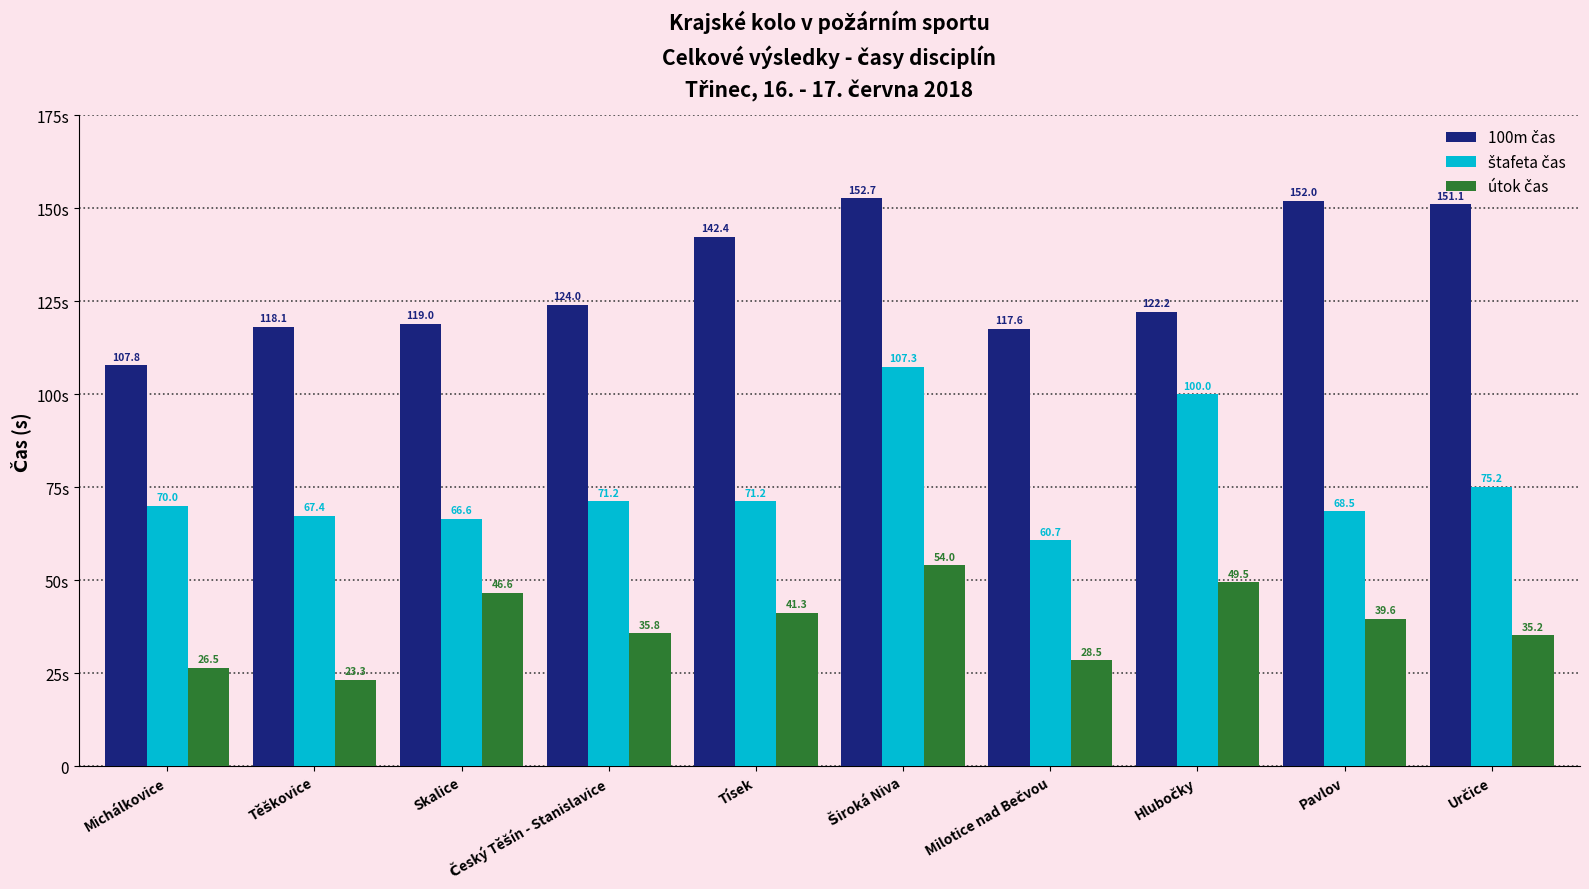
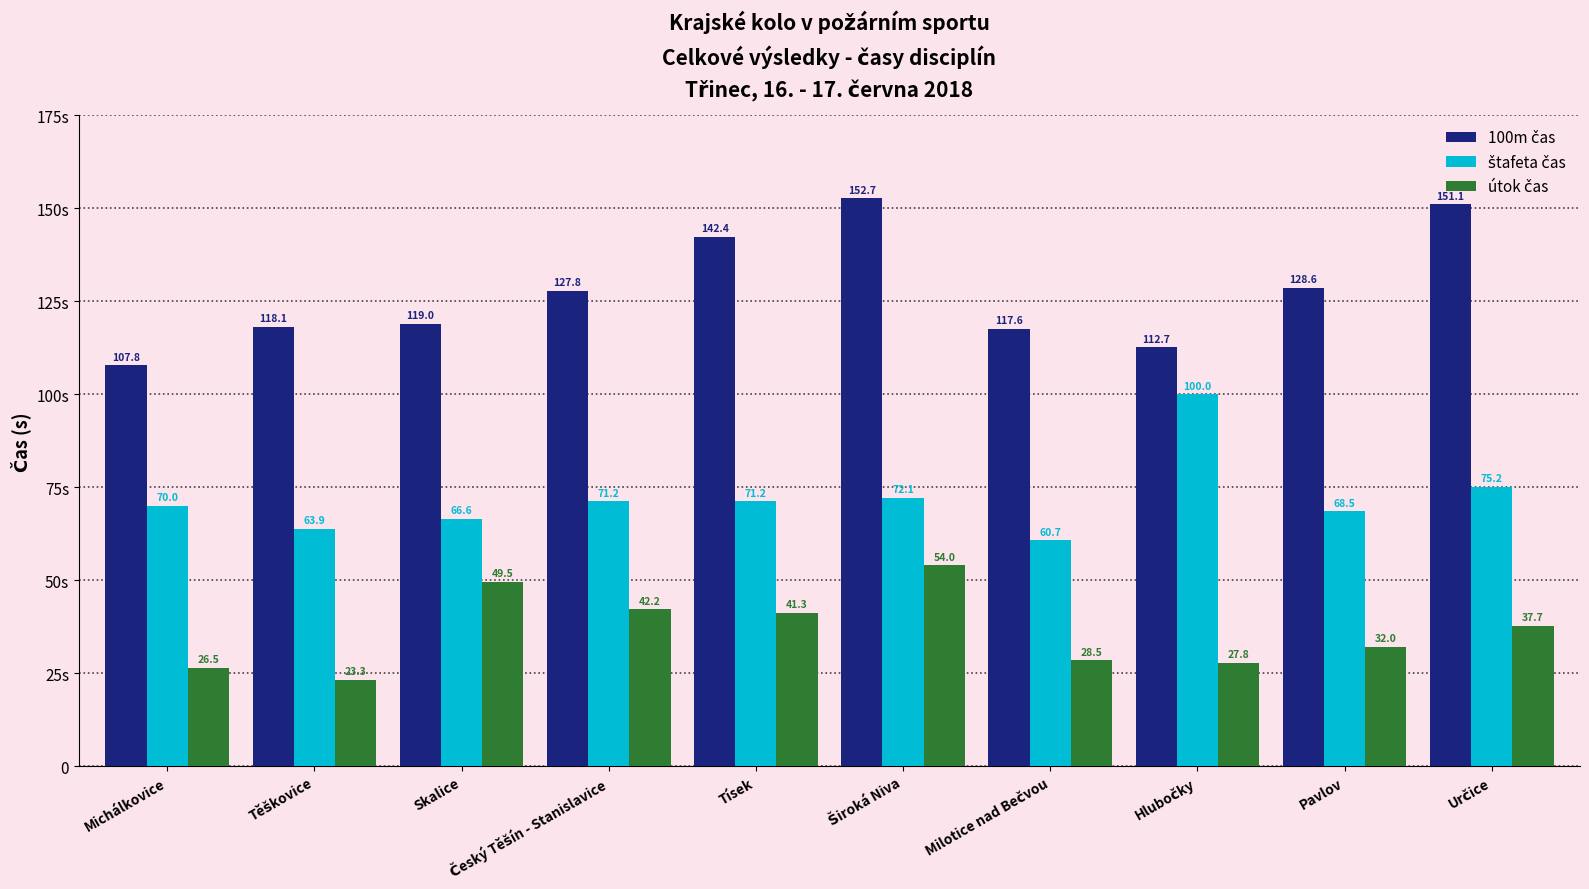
  {
    "100m čas": {
      "Michálkovice": 107.8,
      "Těškovice": 118.1,
      "Skalice": 119.0,
-     "Český Těšín - Stanislavice": 124.0,
+     "Český Těšín - Stanislavice": 127.8,
      "Tísek": 142.4,
      "Široká Niva": 152.7,
      "Milotice nad Bečvou": 117.6,
-     "Hlubočky": 122.2,
-     "Pavlov": 152.0,
+     "Hlubočky": 112.7,
+     "Pavlov": 128.6,
      "Určice": 151.1
    },
    "štafeta čas": {
      "Michálkovice": 70.0,
-     "Těškovice": 67.4,
+     "Těškovice": 63.9,
      "Skalice": 66.6,
      "Český Těšín - Stanislavice": 71.2,
      "Tísek": 71.2,
-     "Široká Niva": 107.3,
+     "Široká Niva": 72.1,
      "Milotice nad Bečvou": 60.7,
      "Hlubočky": 100.0,
      "Pavlov": 68.5,
      "Určice": 75.2
    },
    "útok čas": {
      "Michálkovice": 26.5,
      "Těškovice": 23.3,
-     "Skalice": 46.6,
-     "Český Těšín - Stanislavice": 35.8,
+     "Skalice": 49.5,
+     "Český Těšín - Stanislavice": 42.2,
      "Tísek": 41.3,
      "Široká Niva": 54.0,
      "Milotice nad Bečvou": 28.5,
-     "Hlubočky": 49.5,
-     "Pavlov": 39.6,
-     "Určice": 35.2
+     "Hlubočky": 27.8,
+     "Pavlov": 32.0,
+     "Určice": 37.7
    }
  }
